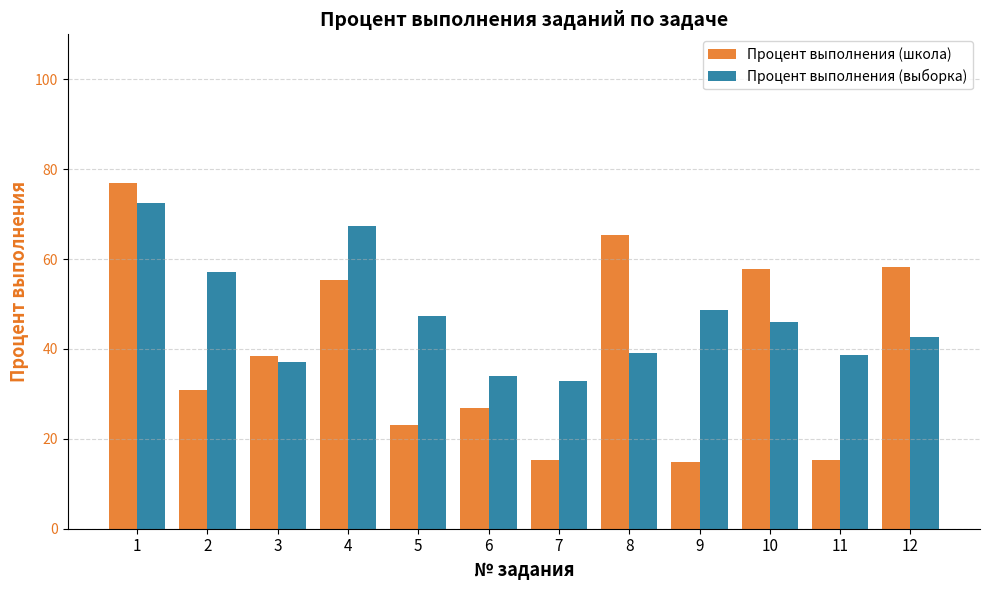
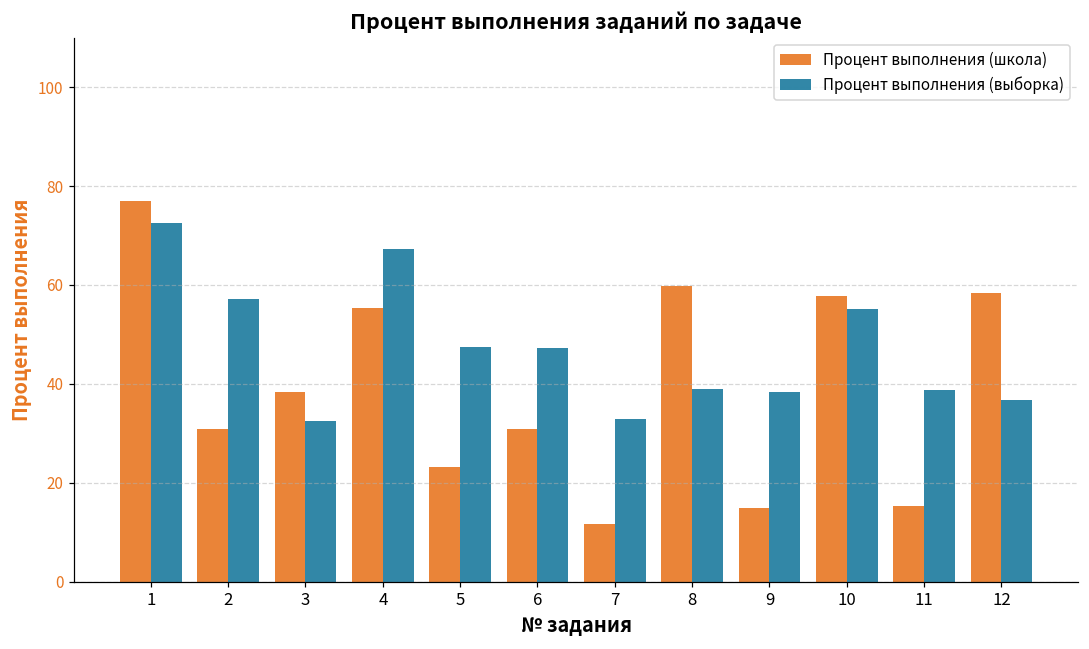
  {
    "Процент выполнения (школа)": {
      "1": 77,
      "2": 31,
      "3": 38,
      "4": 55,
      "5": 23,
-     "6": 27,
-     "7": 15,
-     "8": 65,
+     "6": 31,
+     "7": 12,
+     "8": 60,
      "9": 15,
      "10": 58,
      "11": 15,
      "12": 58
    },
    "Процент выполнения (выборка)": {
      "1": 73,
      "2": 57,
-     "3": 37,
+     "3": 32,
      "4": 67,
      "5": 47,
-     "6": 34,
+     "6": 47,
      "7": 33,
      "8": 39,
-     "9": 49,
-     "10": 46,
+     "9": 38,
+     "10": 55,
      "11": 39,
-     "12": 43
+     "12": 37
    }
  }
